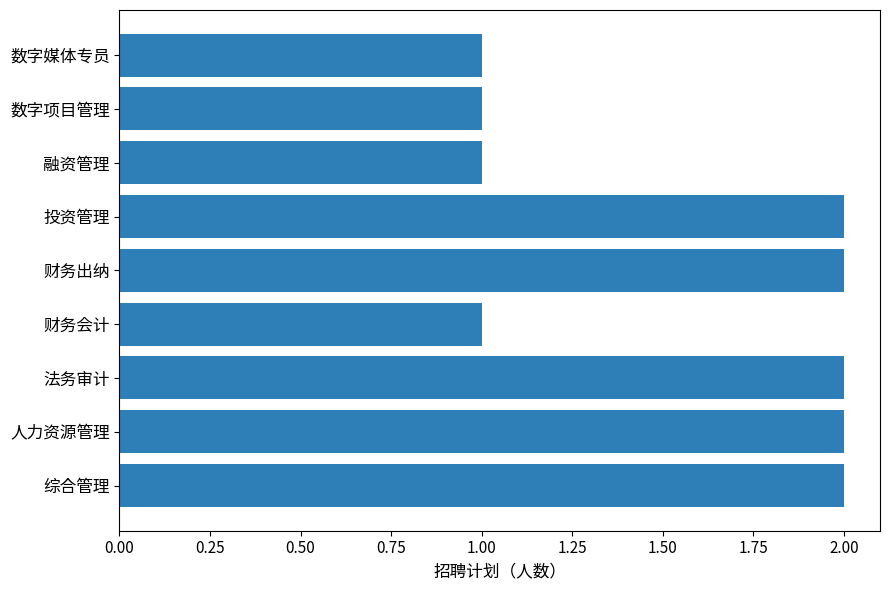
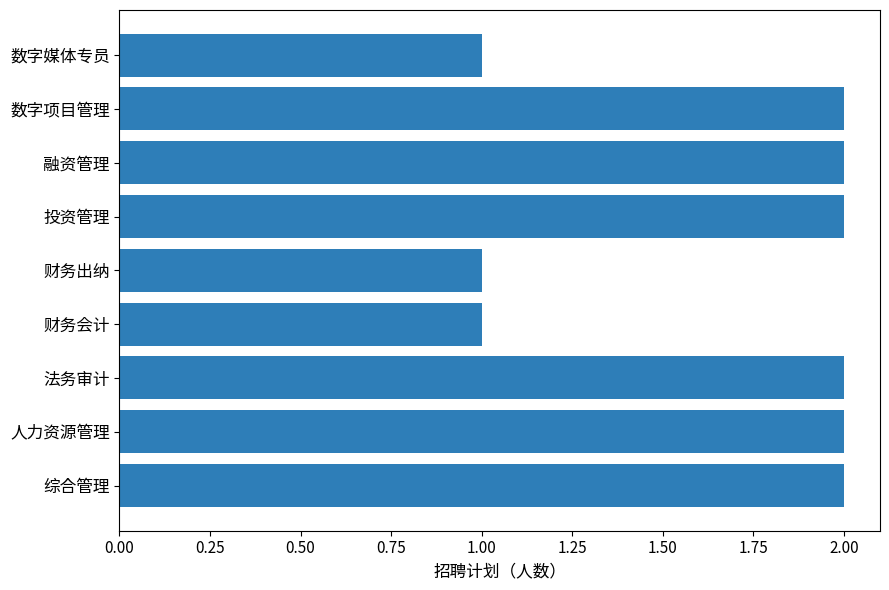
  {
    "数字媒体专员": 1,
-   "数字项目管理": 1,
-   "融资管理": 1,
+   "数字项目管理": 2,
+   "融资管理": 2,
    "投资管理": 2,
-   "财务出纳": 2,
+   "财务出纳": 1,
    "财务会计": 1,
    "法务审计": 2,
    "人力资源管理": 2,
    "综合管理": 2
  }
